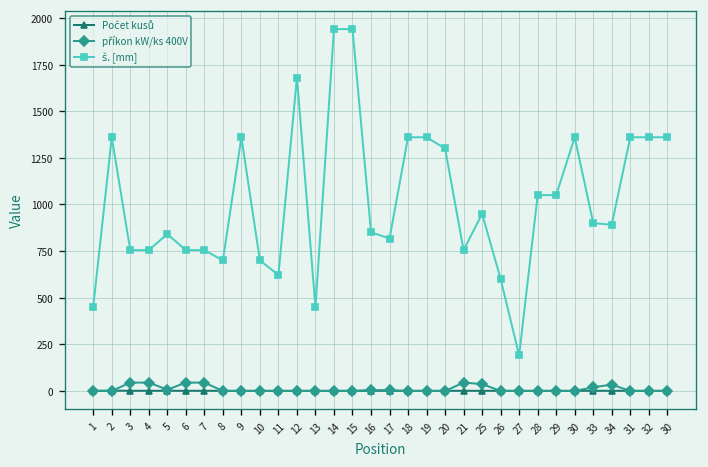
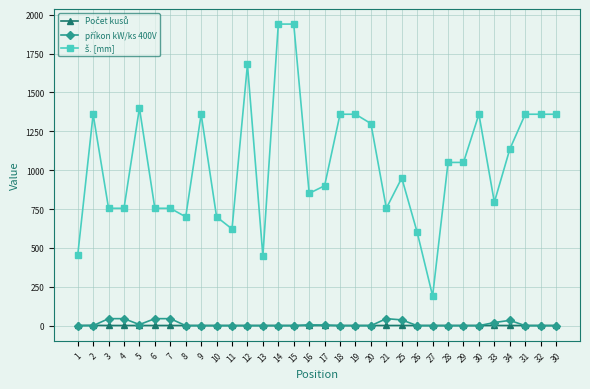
  {
    "š. [mm]": {
      "1": 450,
      "2": 1360,
      "3": 760,
      "4": 760,
-     "5": 840,
+     "5": 1400,
      "6": 760,
      "7": 760,
      "8": 700,
      "9": 1360,
      "10": 700,
      "11": 620,
      "12": 1680,
      "13": 450,
      "14": 1940,
      "15": 1940,
      "16": 850,
-     "17": 820,
+     "17": 900,
      "18": 1360,
      "19": 1360,
      "20": 1300,
      "21": 760,
      "25": 950,
      "26": 600,
      "27": 190,
      "28": 1050,
      "29": 1050,
-     "33": 900,
-     "34": 890,
+     "33": 790,
+     "34": 1140,
      "31": 1360,
      "32": 1360
    }
  }
